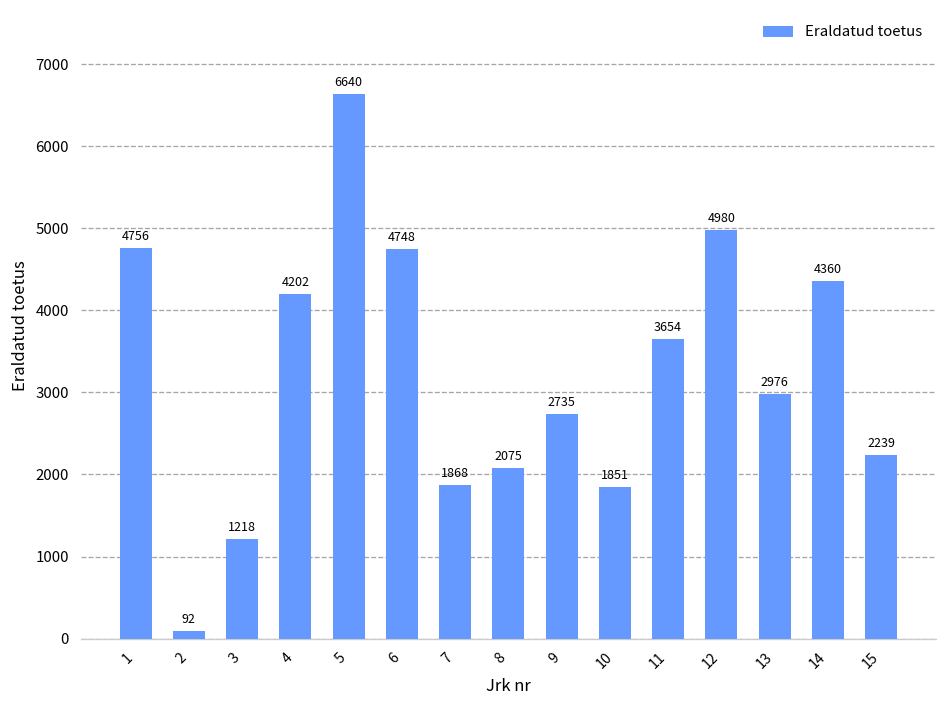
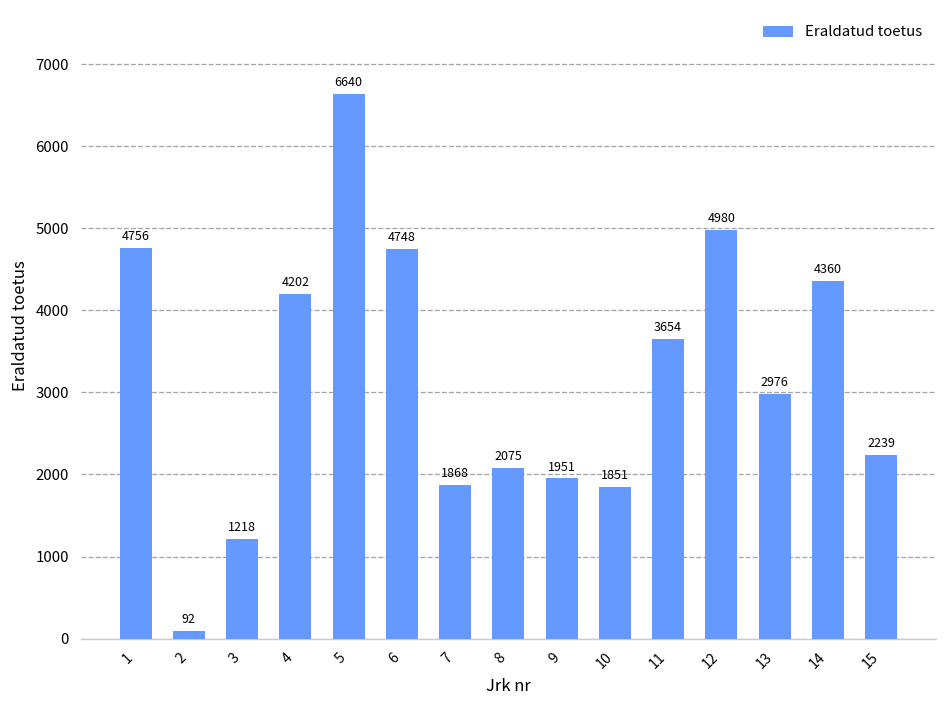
  {
    "1": 4756,
    "2": 92,
    "3": 1218,
    "4": 4202,
    "5": 6640,
    "6": 4748,
    "7": 1868,
    "8": 2075,
-   "9": 2735,
+   "9": 1951,
    "10": 1851,
    "11": 3654,
    "12": 4980,
    "13": 2976,
    "14": 4360,
    "15": 2239
  }
